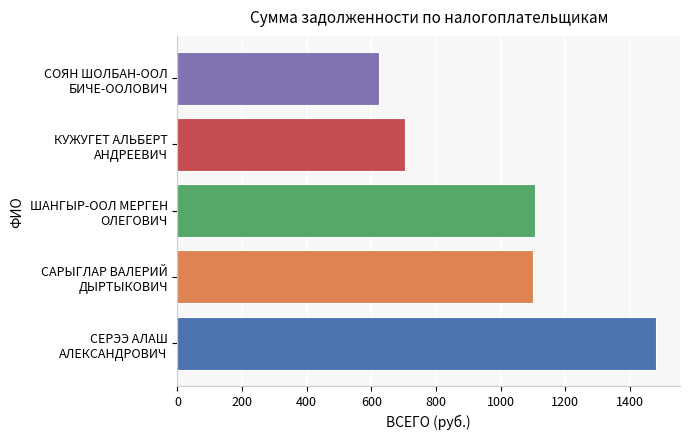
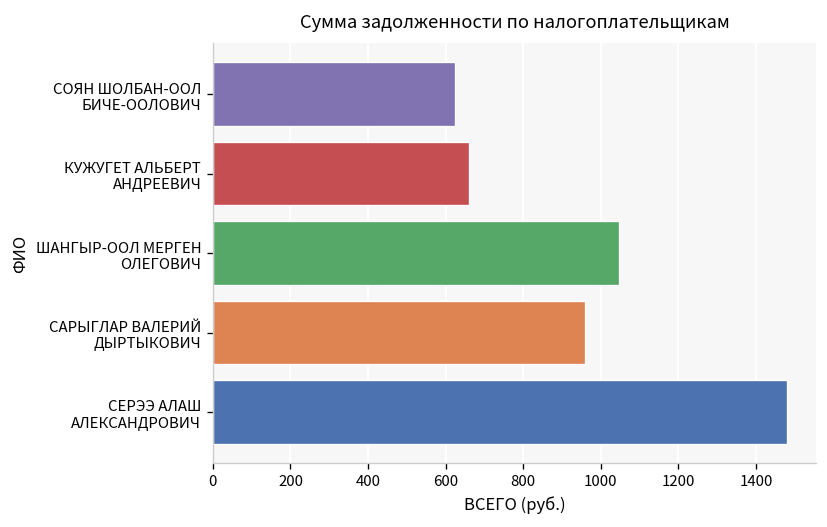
  {
    "СОЯН ШОЛБАН-ООЛ БИЧЕ-ООЛОВИЧ": 620,
-   "КУЖУГЕТ АЛЬБЕРТ АНДРЕЕВИЧ": 700,
-   "ШАНГЫР-ООЛ МЕРГЕН ОЛЕГОВИЧ": 1110,
-   "САРЫГЛАР ВАЛЕРИЙ ДЫРТЫКОВИЧ": 1100,
+   "КУЖУГЕТ АЛЬБЕРТ АНДРЕЕВИЧ": 660,
+   "ШАНГЫР-ООЛ МЕРГЕН ОЛЕГОВИЧ": 1050,
+   "САРЫГЛАР ВАЛЕРИЙ ДЫРТЫКОВИЧ": 960,
    "СЕРЭЭ АЛАШ АЛЕКСАНДРОВИЧ": 1480
  }
